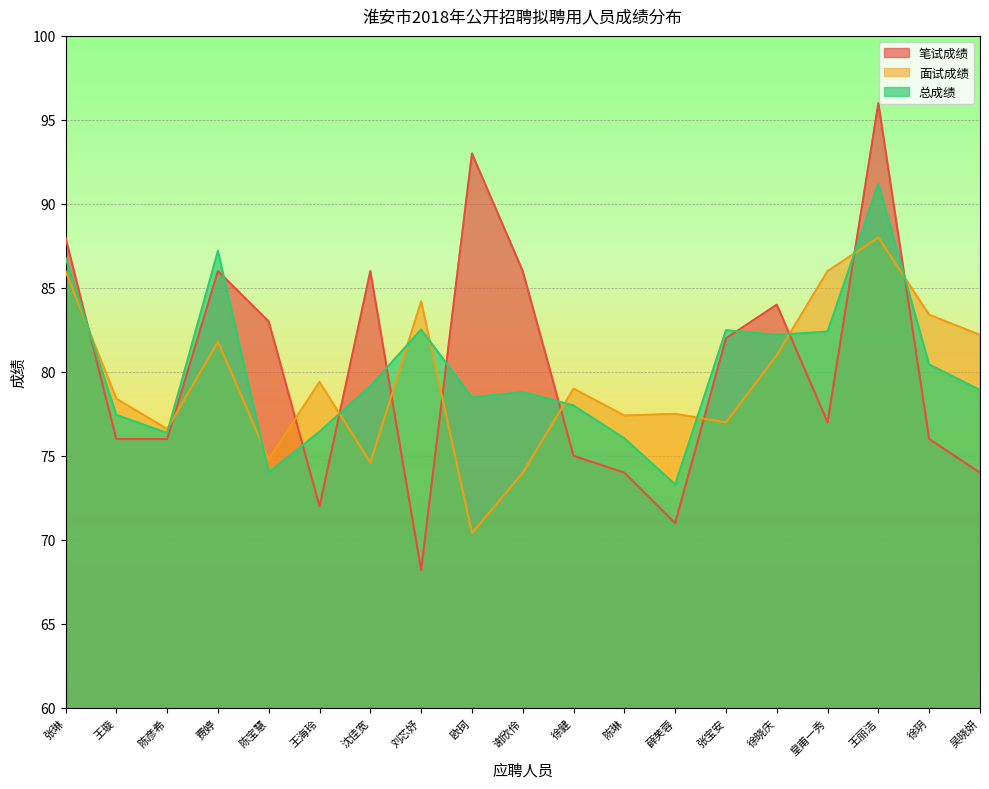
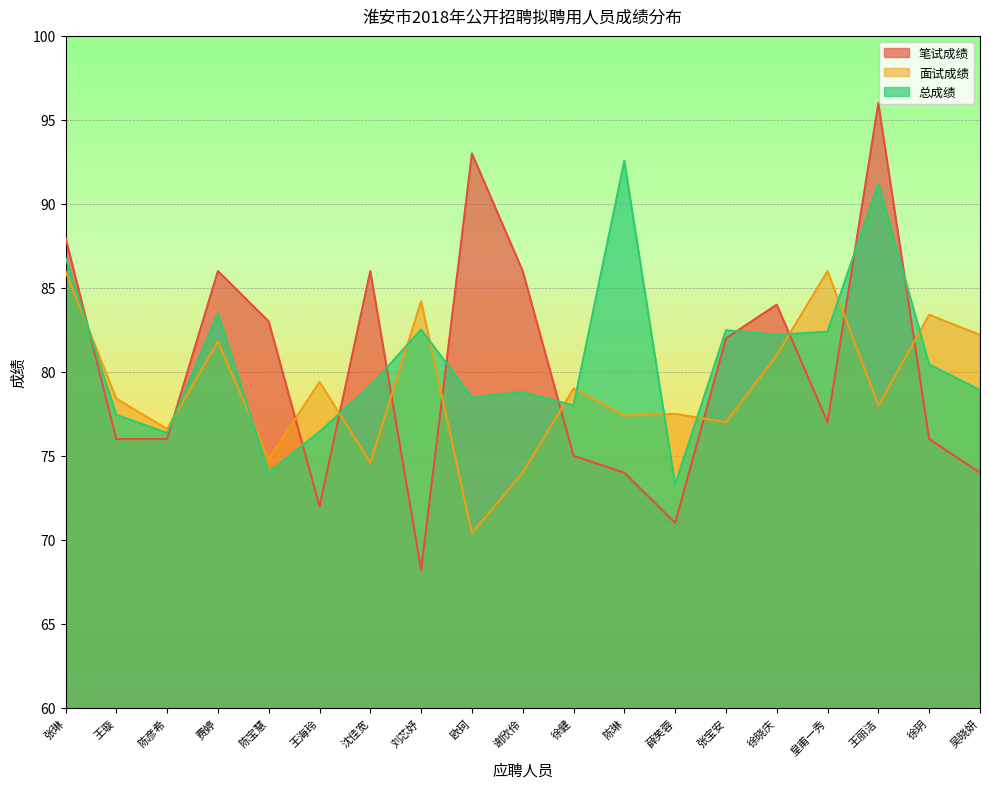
  {
    "笔试成绩": {
      "张琳": 88.0,
      "王璇": 76.0,
      "陈彦希": 76.0,
      "费婷": 86.0,
      "陈宝慧": 83.0,
      "王海玲": 72.0,
      "沈佳宽": 86.0,
      "刘芯妤": 68.2,
      "欧珂": 93.0,
      "谢欣伶": 86.0,
      "徐健": 75.0,
      "陈琳": 74.0,
      "薛芙蓉": 71.0,
      "张宝安": 82.0,
      "徐晓庆": 84.0,
      "皇甫一秀": 77.0,
      "王丽洁": 96.0,
      "徐玥": 76.0,
      "吴晓妍": 74.0
    },
    "面试成绩": {
      "张琳": 86,
      "王璇": 78.4,
      "陈彦希": 76.6,
      "费婷": 81.8,
      "陈宝慧": 74.8,
      "王海玲": 79.4,
      "沈佳宽": 74.6,
      "刘芯妤": 84.2,
      "欧珂": 70.4,
      "谢欣伶": 74,
      "徐健": 79,
      "陈琳": 77.4,
      "薛芙蓉": 77.5,
      "张宝安": 77,
      "徐晓庆": 81,
      "皇甫一秀": 86,
-     "王丽洁": 88,
+     "王丽洁": 78,
      "徐玥": 83.4,
      "吴晓妍": 82.2
    },
    "总成绩": {
      "张琳": 86.8,
      "王璇": 77.4,
      "陈彦希": 76.4,
-     "费婷": 87.2,
+     "费婷": 83.5,
      "陈宝慧": 74.0,
      "王海玲": 76.4,
      "沈佳宽": 79.2,
      "刘芯妤": 82.5,
      "欧珂": 78.5,
      "谢欣伶": 78.8,
      "徐健": 78.0,
-     "陈琳": 76.0,
+     "陈琳": 92.6,
      "薛芙蓉": 73.3,
      "张宝安": 82.5,
      "徐晓庆": 82.2,
      "皇甫一秀": 82.4,
      "王丽洁": 91.2,
      "徐玥": 80.4,
      "吴晓妍": 78.9
    }
  }
